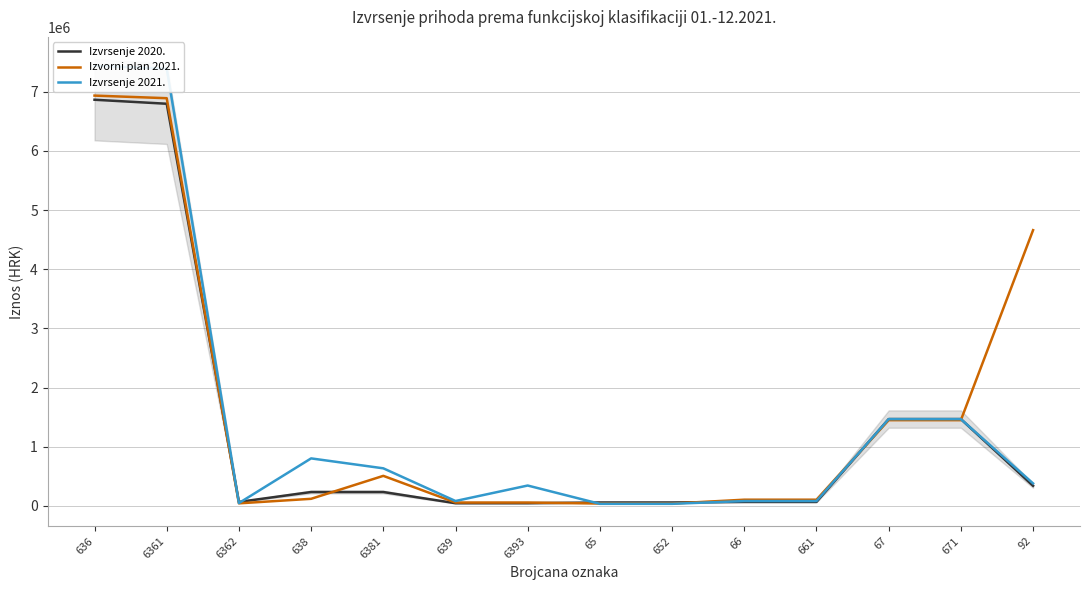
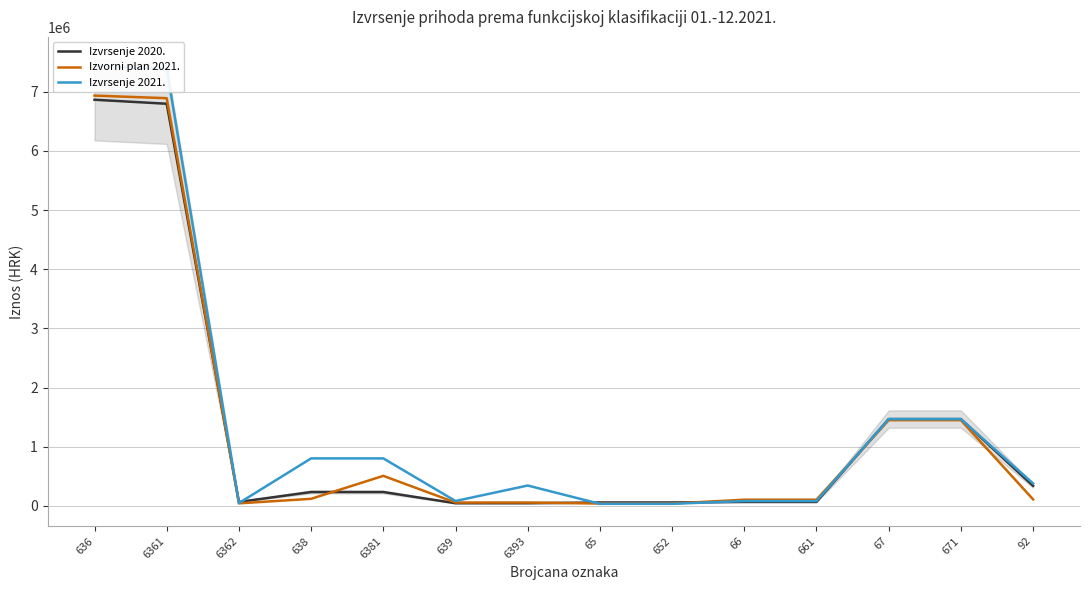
  {
    "Izvorni plan 2021.": {
      "636": 6900000,
      "6361": 6900000,
      "638": 100000,
      "6381": 500000,
-     "92": 4700000
+     "92": 100000
    },
    "Izvrsenje 2021.": {
      "638": 800000,
-     "6381": 600000,
+     "6381": 800000,
      "6393": 300000
    }
  }
